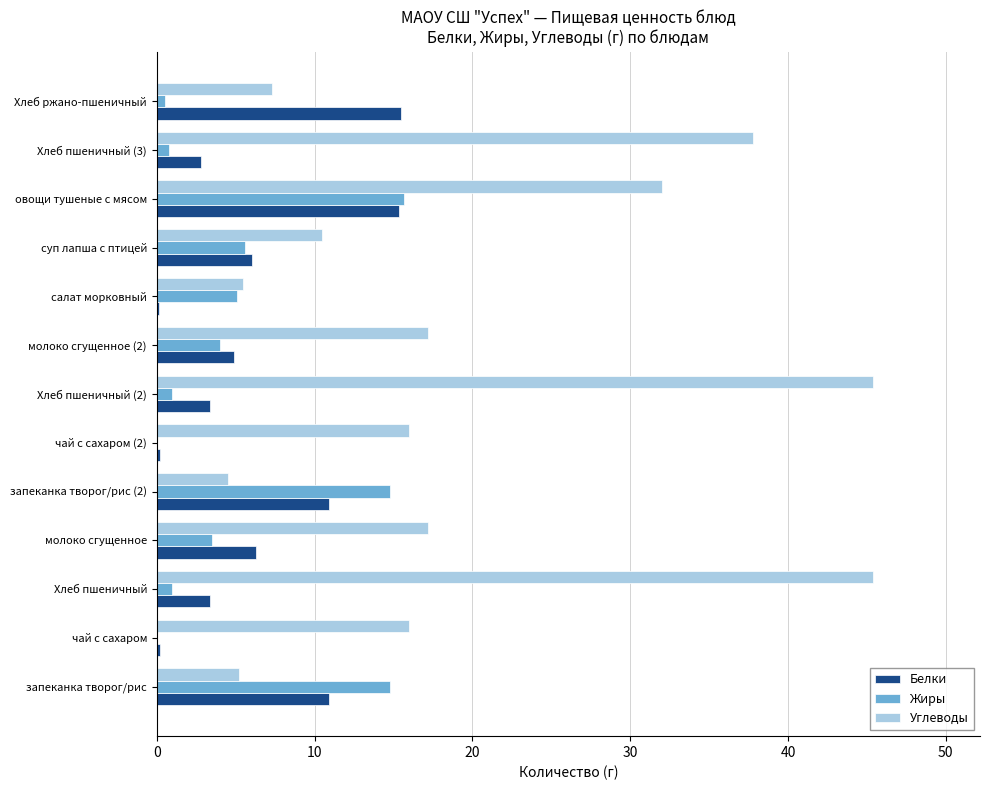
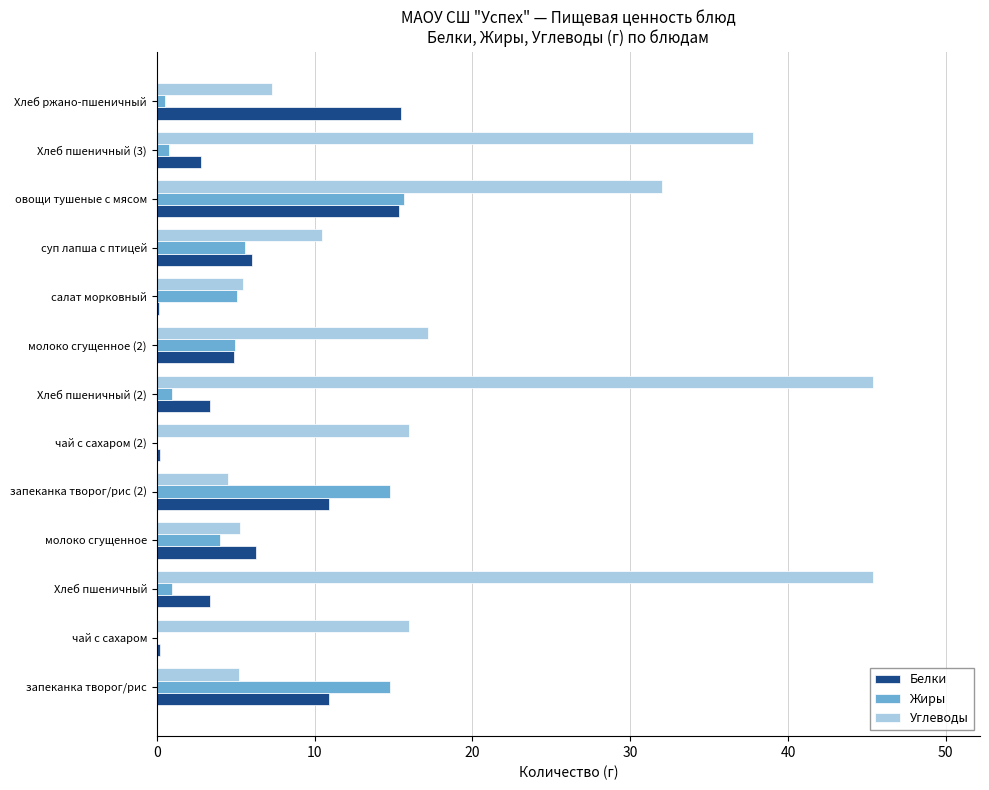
  {
    "Белки": {
      "Хлеб ржано-пшеничный": 15.5,
      "Хлеб пшеничный (3)": 2.8,
      "овощи тушеные с мясом": 15.4,
      "суп лапша с птицей": 6.0,
      "салат морковный": 0.2,
      "молоко сгущенное (2)": 4.9,
      "Хлеб пшеничный (2)": 3.4,
      "чай с сахаром (2)": 0.2,
      "запеканка творог/рис (2)": 10.9,
      "молоко сгущенное": 6.3,
      "Хлеб пшеничный": 3.4,
      "чай с сахаром": 0.2,
      "запеканка творог/рис": 10.9
    },
    "Жиры": {
      "Хлеб ржано-пшеничный": 0.5,
      "Хлеб пшеничный (3)": 0.8,
      "овощи тушеные с мясом": 15.7,
      "суп лапша с птицей": 5.6,
      "салат морковный": 5.1,
-     "молоко сгущенное (2)": 4.0,
+     "молоко сгущенное (2)": 4.9,
      "Хлеб пшеничный (2)": 1.0,
      "чай с сахаром (2)": 0.0,
      "запеканка творог/рис (2)": 14.8,
-     "молоко сгущенное": 3.5,
+     "молоко сгущенное": 4.0,
      "Хлеб пшеничный": 1.0,
      "чай с сахаром": 0.0,
      "запеканка творог/рис": 14.8
    },
    "Углеводы": {
      "Хлеб ржано-пшеничный": 7.3,
      "Хлеб пшеничный (3)": 37.8,
      "овощи тушеные с мясом": 32.0,
      "суп лапша с птицей": 10.5,
      "салат морковный": 5.4,
      "молоко сгущенное (2)": 17.2,
      "Хлеб пшеничный (2)": 45.4,
      "чай с сахаром (2)": 16.0,
      "запеканка творог/рис (2)": 4.5,
-     "молоко сгущенное": 17.2,
+     "молоко сгущенное": 5.3,
      "Хлеб пшеничный": 45.4,
      "чай с сахаром": 16.0,
      "запеканка творог/рис": 5.2
    }
  }
